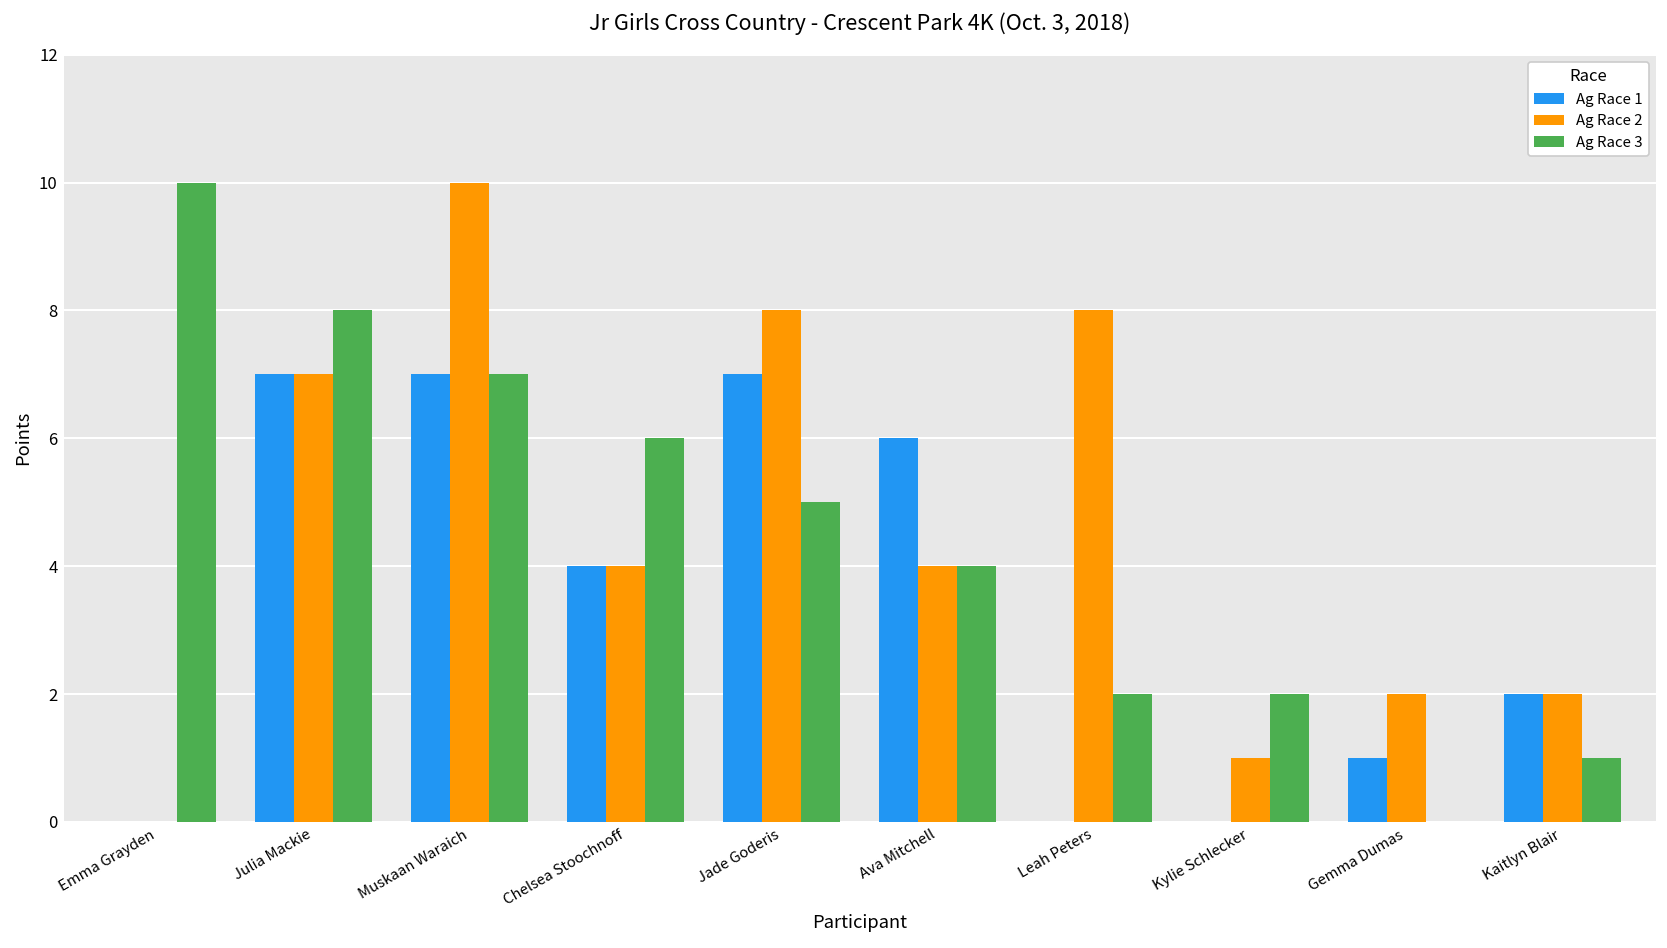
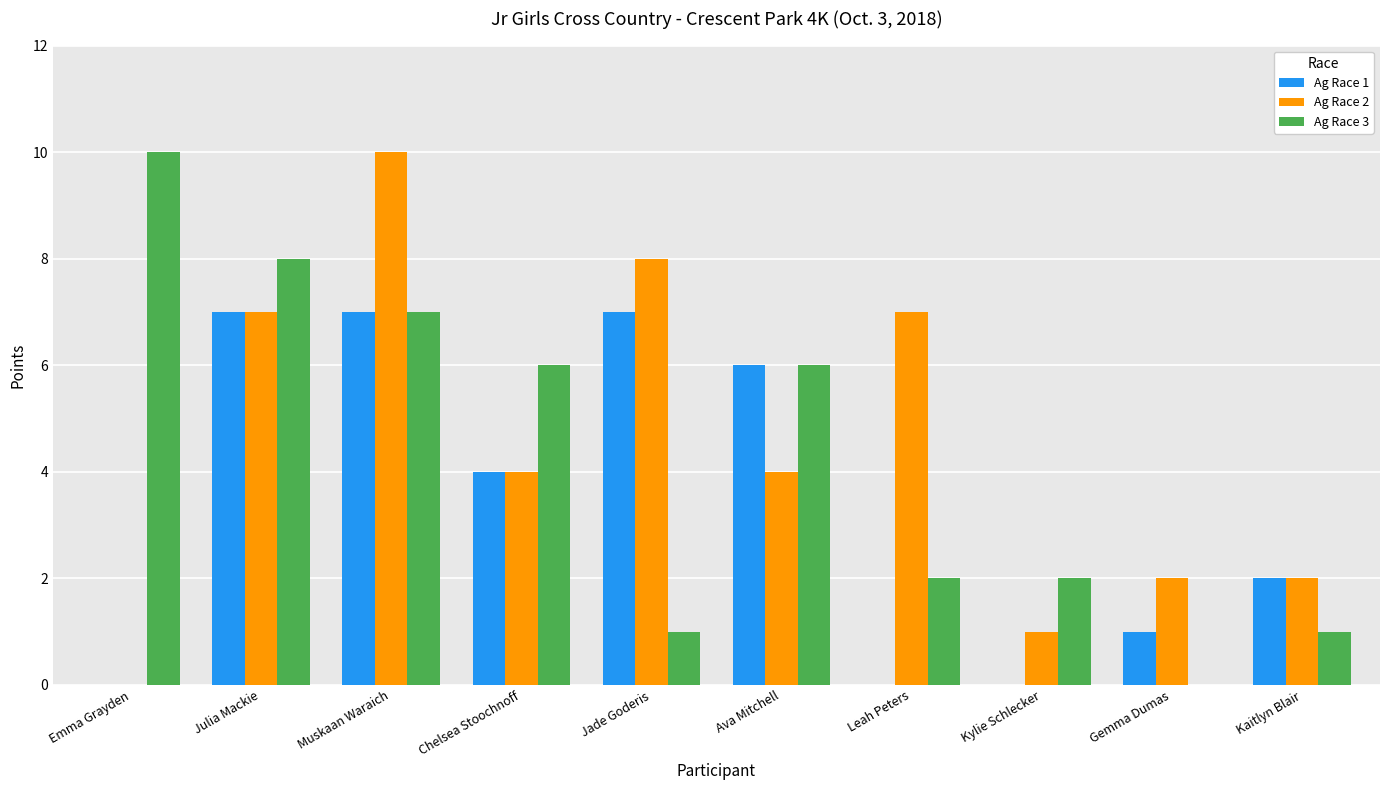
  {
    "Ag Race 1": {
      "Emma Grayden": 0,
      "Julia Mackie": 7,
      "Muskaan Waraich": 7,
      "Chelsea Stoochnoff": 4,
      "Jade Goderis": 7,
      "Ava Mitchell": 6,
      "Leah Peters": 0,
      "Kylie Schlecker": 0,
      "Gemma Dumas": 1,
      "Kaitlyn Blair": 2
    },
    "Ag Race 2": {
      "Emma Grayden": 0,
      "Julia Mackie": 7,
      "Muskaan Waraich": 10,
      "Chelsea Stoochnoff": 4,
      "Jade Goderis": 8,
      "Ava Mitchell": 4,
-     "Leah Peters": 8,
+     "Leah Peters": 7,
      "Kylie Schlecker": 1,
      "Gemma Dumas": 2,
      "Kaitlyn Blair": 2
    },
    "Ag Race 3": {
      "Emma Grayden": 10,
      "Julia Mackie": 8,
      "Muskaan Waraich": 7,
      "Chelsea Stoochnoff": 6,
-     "Jade Goderis": 5,
-     "Ava Mitchell": 4,
+     "Jade Goderis": 1,
+     "Ava Mitchell": 6,
      "Leah Peters": 2,
      "Kylie Schlecker": 2,
      "Gemma Dumas": 0,
      "Kaitlyn Blair": 1
    }
  }
